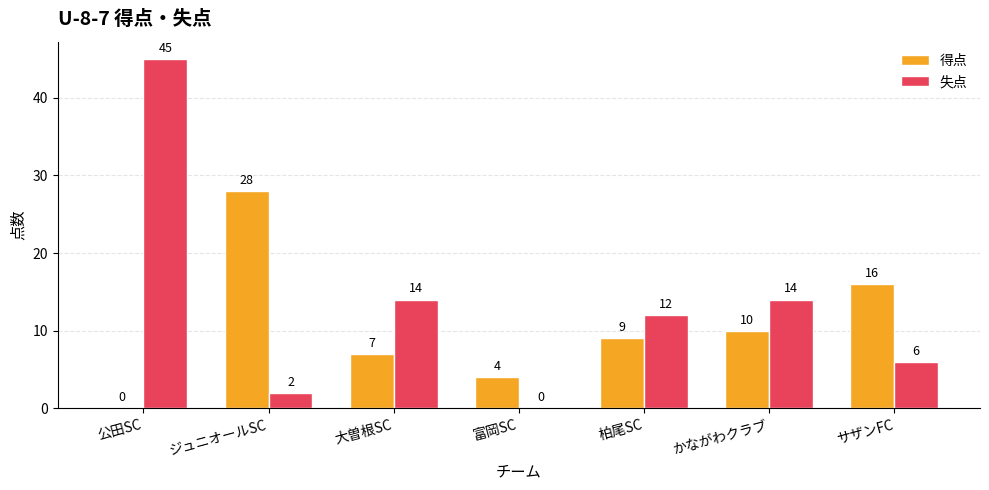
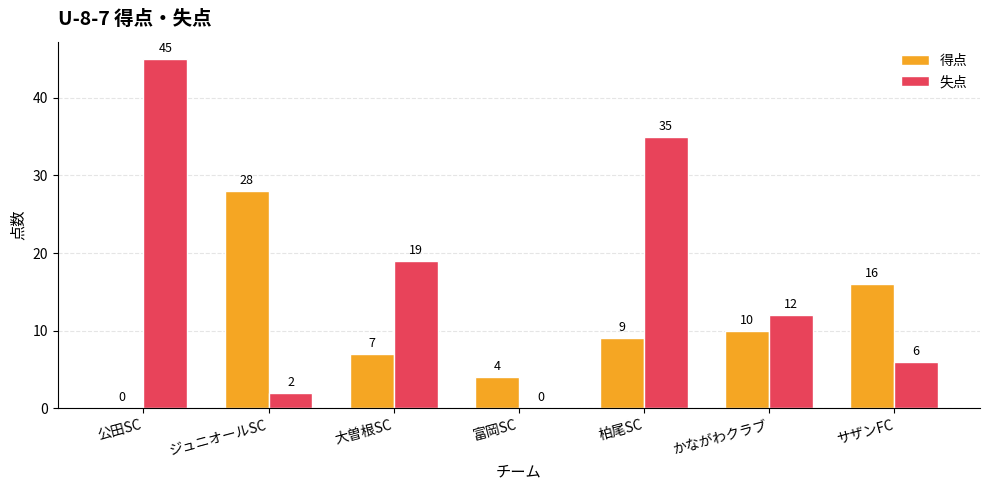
  {
    "得点": {
      "公田SC": 0,
      "ジュニオールSC": 28,
      "大曽根SC": 7,
      "富岡SC": 4,
      "柏尾SC": 9,
      "かながわクラブ": 10,
      "サザンFC": 16
    },
    "失点": {
      "公田SC": 45,
      "ジュニオールSC": 2,
-     "大曽根SC": 14,
+     "大曽根SC": 19,
      "富岡SC": 0,
-     "柏尾SC": 12,
-     "かながわクラブ": 14,
+     "柏尾SC": 35,
+     "かながわクラブ": 12,
      "サザンFC": 6
    }
  }
